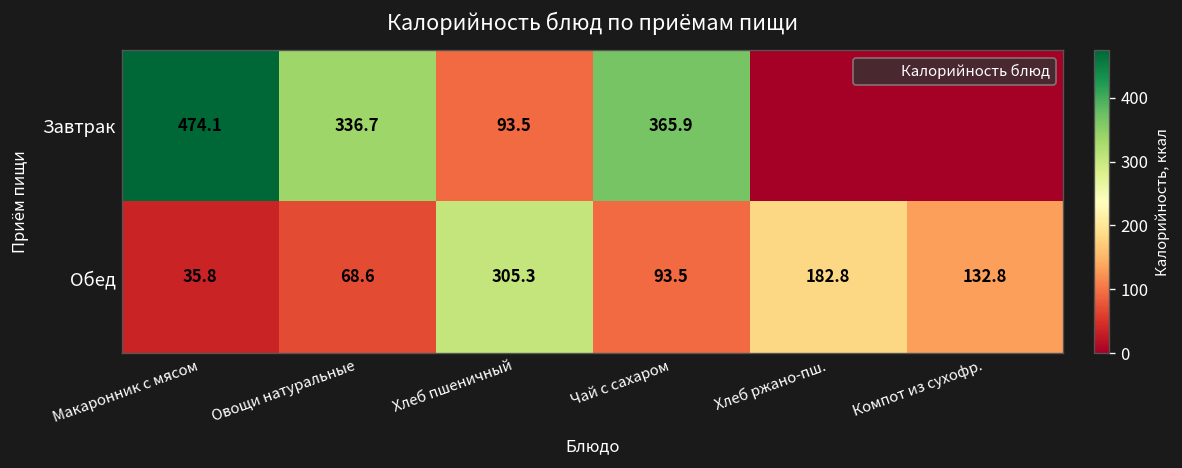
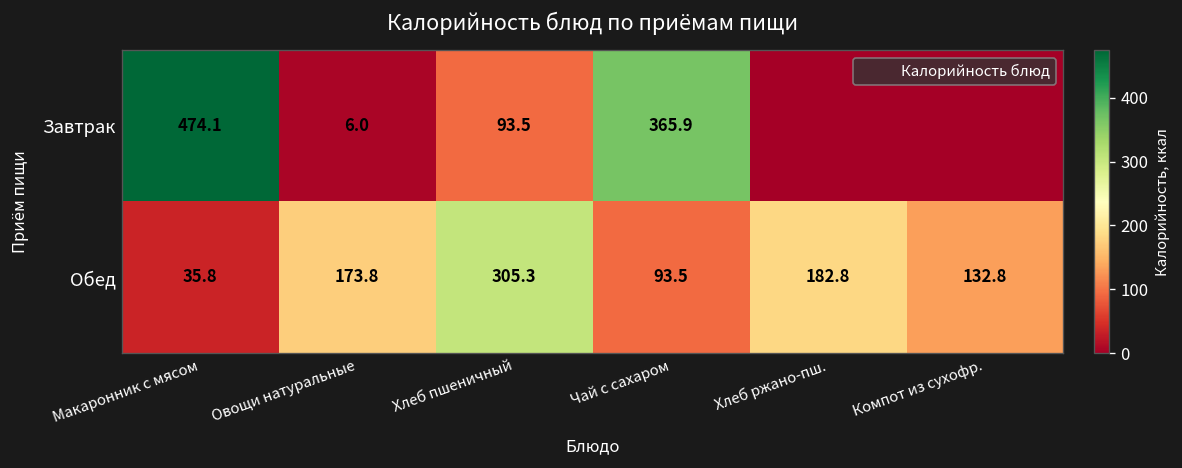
  {
    "Завтрак": {
      "Макаронник с мясом": 474.1,
-     "Овощи натуральные": 336.7,
+     "Овощи натуральные": 6.0,
      "Хлеб пшеничный": 93.5,
      "Чай с сахаром": 365.9
    },
    "Обед": {
      "Макаронник с мясом": 35.8,
-     "Овощи натуральные": 68.6,
+     "Овощи натуральные": 173.8,
      "Хлеб пшеничный": 305.3,
      "Чай с сахаром": 93.5,
      "Хлеб ржано-пш.": 182.8,
      "Компот из сухофр.": 132.8
    }
  }
